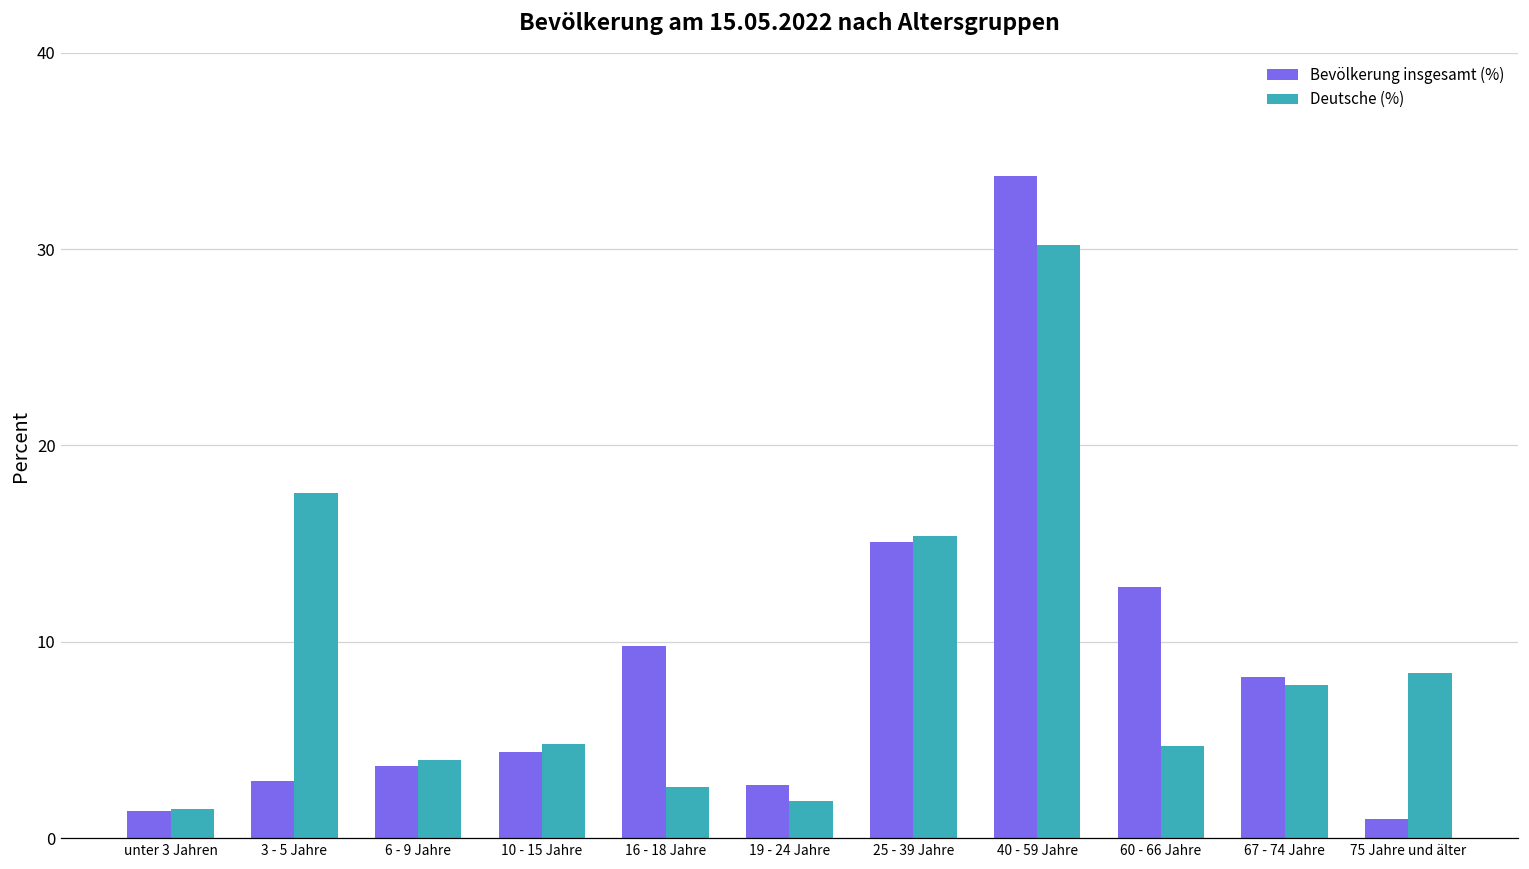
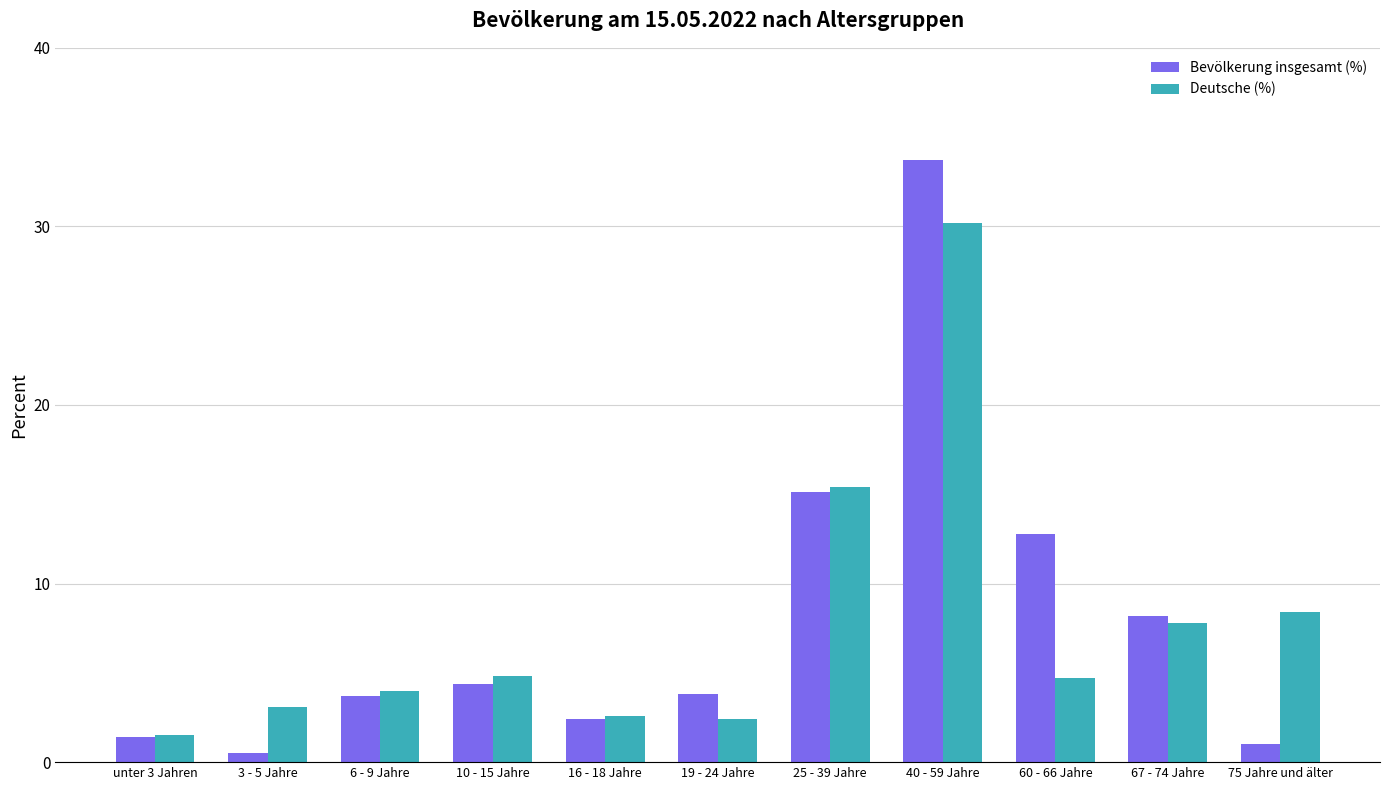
  {
    "Bevölkerung insgesamt (%)": {
      "unter 3 Jahren": 1.4,
-     "3 - 5 Jahre": 2.9,
+     "3 - 5 Jahre": 0.5,
      "6 - 9 Jahre": 3.7,
      "10 - 15 Jahre": 4.4,
-     "16 - 18 Jahre": 9.8,
-     "19 - 24 Jahre": 2.7,
+     "16 - 18 Jahre": 2.4,
+     "19 - 24 Jahre": 3.8,
      "25 - 39 Jahre": 15.1,
      "40 - 59 Jahre": 33.7,
      "60 - 66 Jahre": 12.8,
      "67 - 74 Jahre": 8.2,
      "75 Jahre und älter": 1.0
    },
    "Deutsche (%)": {
      "unter 3 Jahren": 1.5,
-     "3 - 5 Jahre": 17.6,
+     "3 - 5 Jahre": 3.1,
      "6 - 9 Jahre": 4.0,
      "10 - 15 Jahre": 4.8,
      "16 - 18 Jahre": 2.6,
-     "19 - 24 Jahre": 1.9,
+     "19 - 24 Jahre": 2.4,
      "25 - 39 Jahre": 15.4,
      "40 - 59 Jahre": 30.2,
      "60 - 66 Jahre": 4.7,
      "67 - 74 Jahre": 7.8,
      "75 Jahre und älter": 8.4
    }
  }
